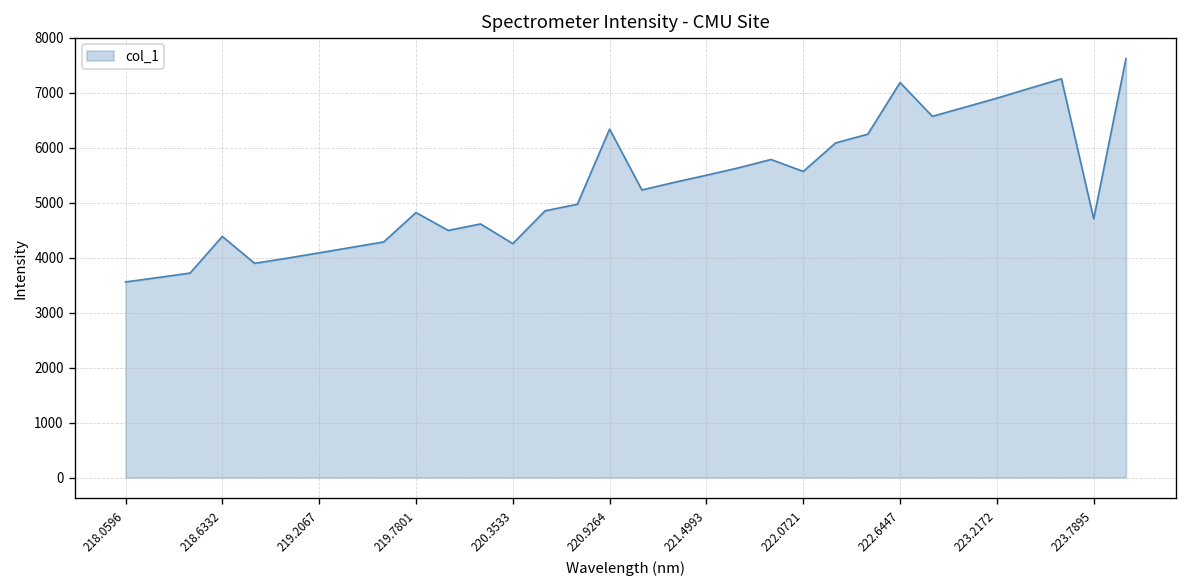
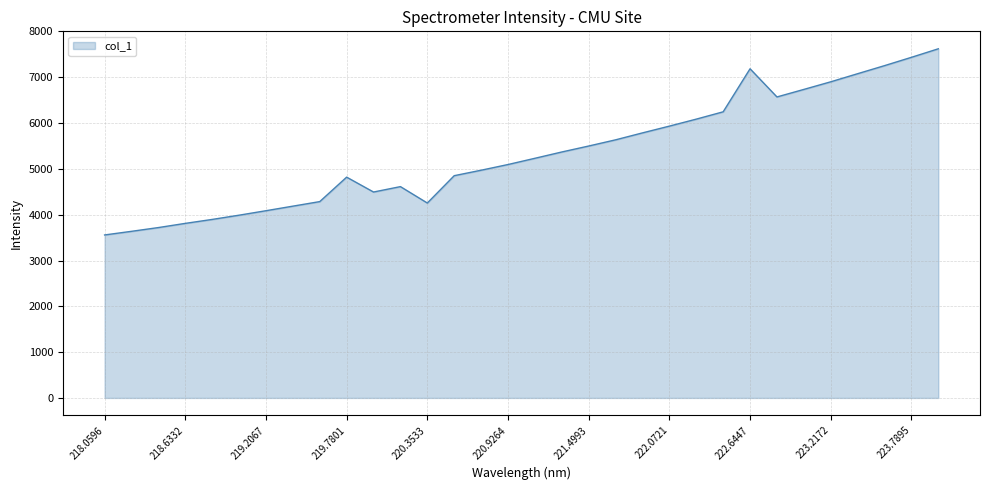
  {
    "218.0596": 3600,
-   "218.6332": 4400,
+   "218.6332": 3800,
    "219.2067": 4100,
    "219.7801": 4800,
    "220.3533": 4300,
-   "220.9264": 6300,
+   "220.9264": 5100,
    "221.4993": 5500,
-   "222.0721": 5600,
+   "222.0721": 5900,
    "222.6447": 7200,
    "223.2172": 6900,
-   "223.7895": 4700
+   "223.7895": 7400
  }
